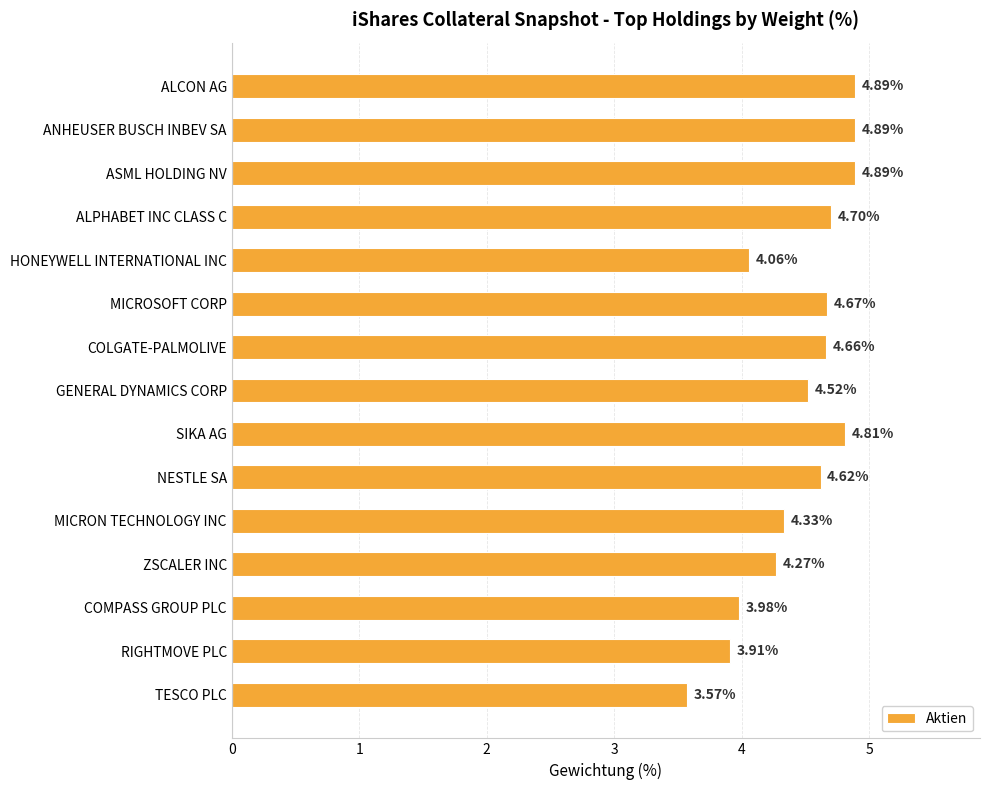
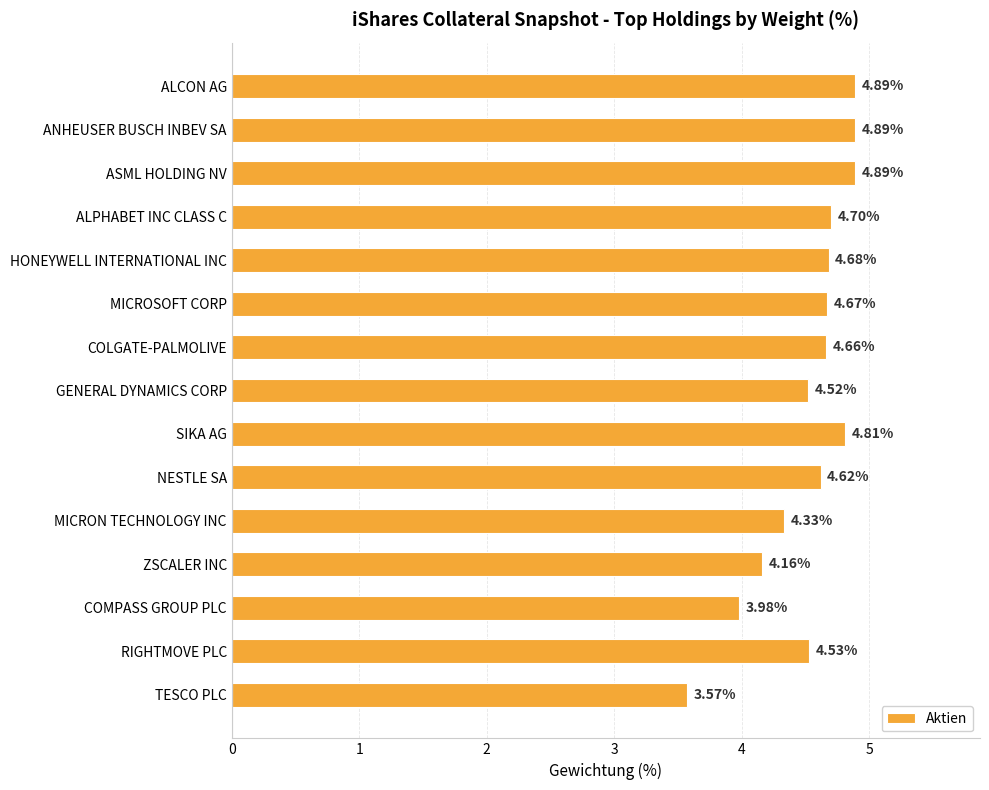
  {
    "ALCON AG": "4.89%",
    "ANHEUSER BUSCH INBEV SA": "4.89%",
    "ASML HOLDING NV": "4.89%",
    "ALPHABET INC CLASS C": "4.70%",
-   "HONEYWELL INTERNATIONAL INC": "4.06%",
+   "HONEYWELL INTERNATIONAL INC": "4.68%",
    "MICROSOFT CORP": "4.67%",
    "COLGATE-PALMOLIVE": "4.66%",
    "GENERAL DYNAMICS CORP": "4.52%",
    "SIKA AG": "4.81%",
    "NESTLE SA": "4.62%",
    "MICRON TECHNOLOGY INC": "4.33%",
-   "ZSCALER INC": "4.27%",
+   "ZSCALER INC": "4.16%",
    "COMPASS GROUP PLC": "3.98%",
-   "RIGHTMOVE PLC": "3.91%",
+   "RIGHTMOVE PLC": "4.53%",
    "TESCO PLC": "3.57%"
  }
